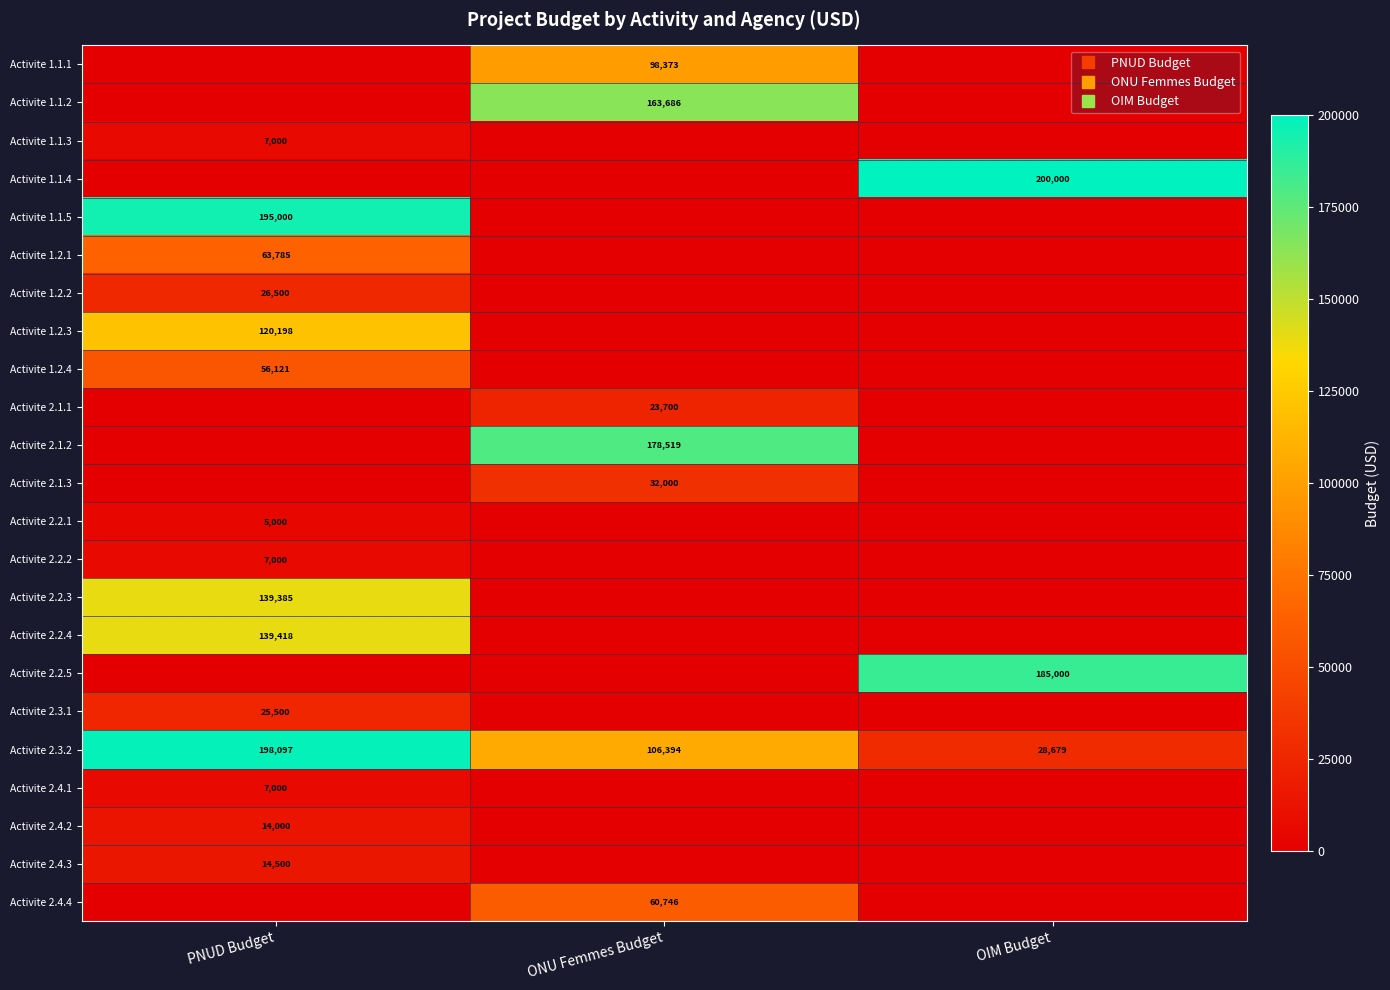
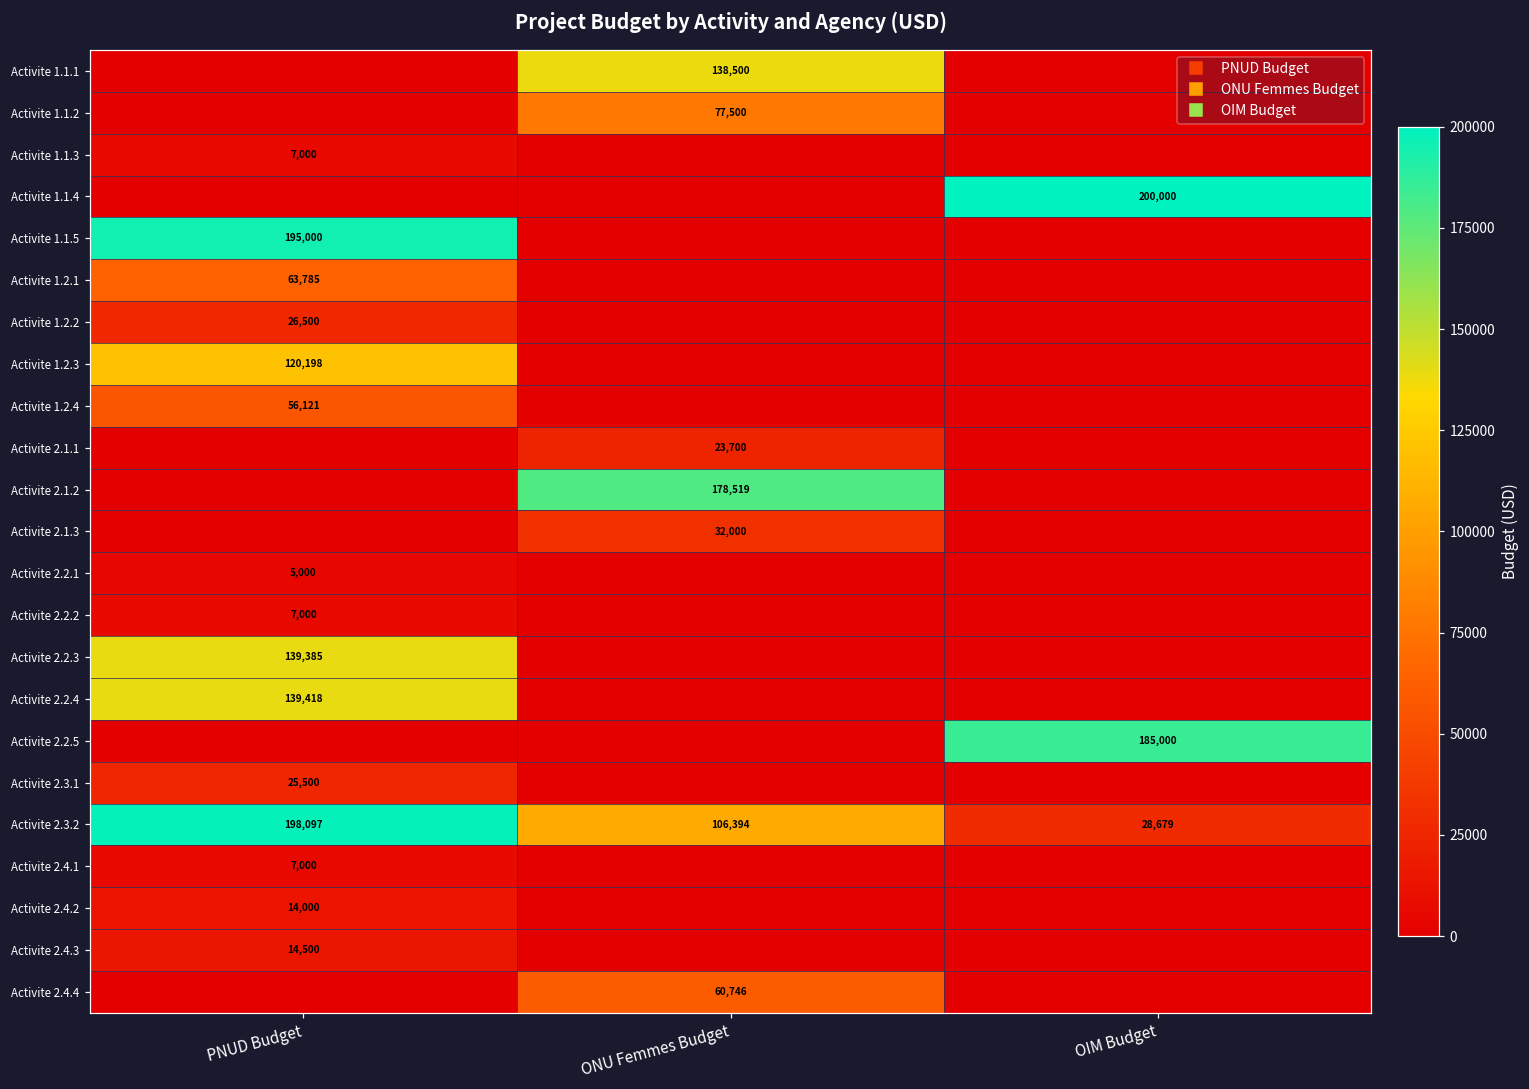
  {
    "Activite 1.1.1": {
-     "ONU Femmes Budget": "98,373"
+     "ONU Femmes Budget": "138,500"
    },
    "Activite 1.1.2": {
-     "ONU Femmes Budget": "163,686"
+     "ONU Femmes Budget": "77,500"
    },
    "Activite 1.1.3": {
      "PNUD Budget": "7,000"
    },
    "Activite 1.1.4": {
      "OIM Budget": "200,000"
    },
    "Activite 1.1.5": {
      "PNUD Budget": "195,000"
    },
    "Activite 1.2.1": {
      "PNUD Budget": "63,785"
    },
    "Activite 1.2.2": {
      "PNUD Budget": "26,500"
    },
    "Activite 1.2.3": {
      "PNUD Budget": "120,198"
    },
    "Activite 1.2.4": {
      "PNUD Budget": "56,121"
    },
    "Activite 2.1.1": {
      "ONU Femmes Budget": "23,700"
    },
    "Activite 2.1.2": {
      "ONU Femmes Budget": "178,519"
    },
    "Activite 2.1.3": {
      "ONU Femmes Budget": "32,000"
    },
    "Activite 2.2.1": {
      "PNUD Budget": "5,000"
    },
    "Activite 2.2.2": {
      "PNUD Budget": "7,000"
    },
    "Activite 2.2.3": {
      "PNUD Budget": "139,385"
    },
    "Activite 2.2.4": {
      "PNUD Budget": "139,418"
    },
    "Activite 2.2.5": {
      "OIM Budget": "185,000"
    },
    "Activite 2.3.1": {
      "PNUD Budget": "25,500"
    },
    "Activite 2.3.2": {
      "PNUD Budget": "198,097",
      "ONU Femmes Budget": "106,394",
      "OIM Budget": "28,679"
    },
    "Activite 2.4.1": {
      "PNUD Budget": "7,000"
    },
    "Activite 2.4.2": {
      "PNUD Budget": "14,000"
    },
    "Activite 2.4.3": {
      "PNUD Budget": "14,500"
    },
    "Activite 2.4.4": {
      "ONU Femmes Budget": "60,746"
    }
  }
